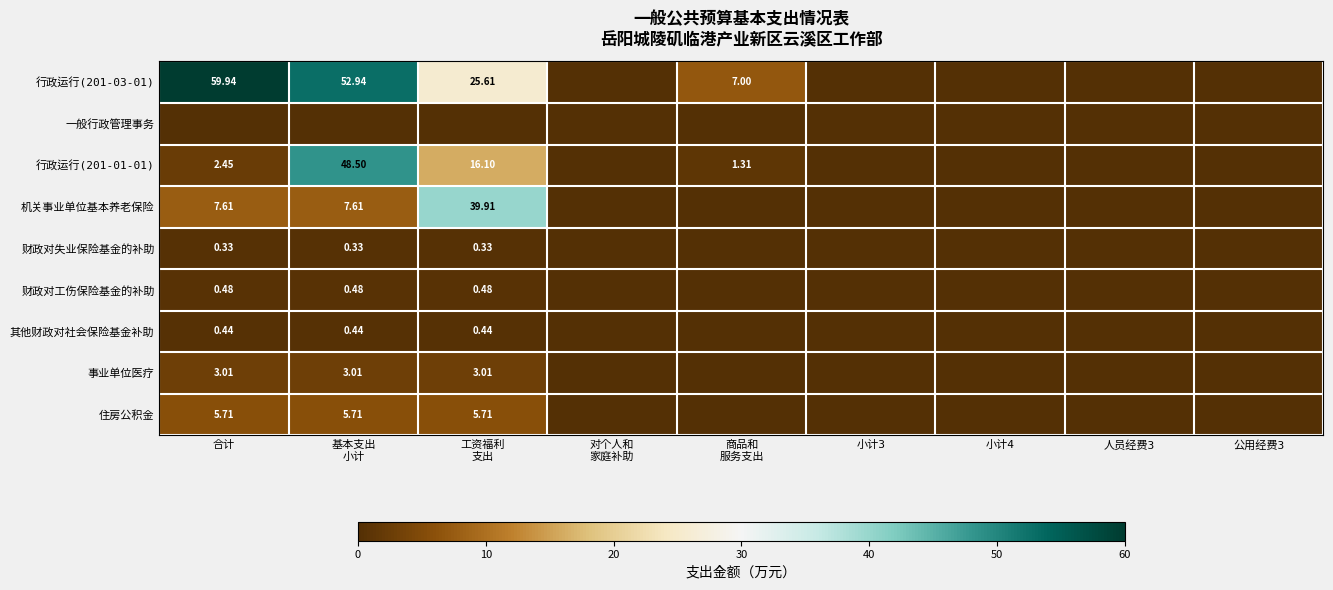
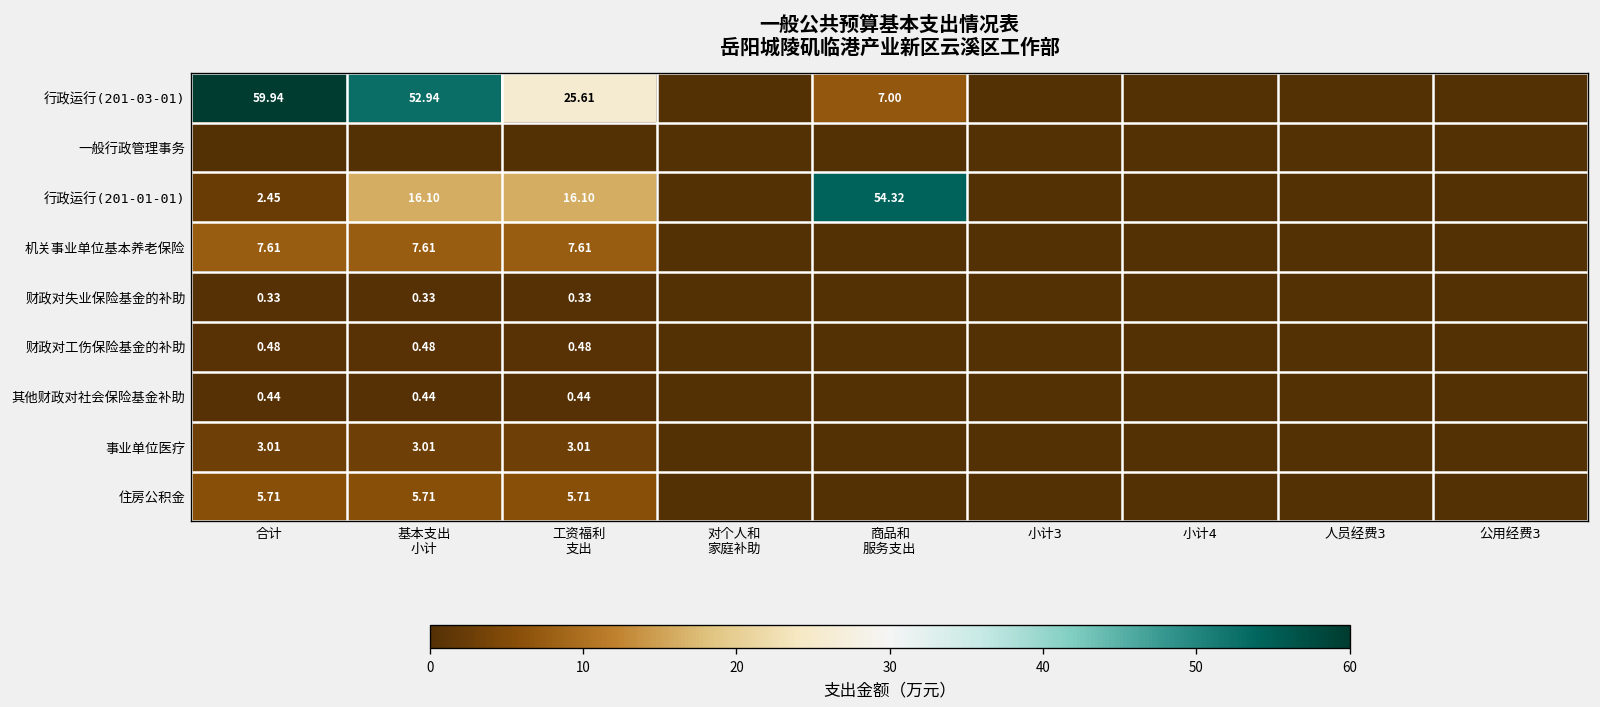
  {
    "行政运行(201-03-01)": {
      "合计": 59.94,
      "基本支出 小计": 52.94,
      "工资福利 支出": 25.61,
      "商品和 服务支出": 7.00
    },
    "行政运行(201-01-01)": {
      "合计": 2.45,
-     "基本支出 小计": 48.50,
+     "基本支出 小计": 16.10,
      "工资福利 支出": 16.10,
-     "商品和 服务支出": 1.31
+     "商品和 服务支出": 54.32
    },
    "机关事业单位基本养老保险": {
      "合计": 7.61,
      "基本支出 小计": 7.61,
-     "工资福利 支出": 39.91
+     "工资福利 支出": 7.61
    },
    "财政对失业保险基金的补助": {
      "合计": 0.33,
      "基本支出 小计": 0.33,
      "工资福利 支出": 0.33
    },
    "财政对工伤保险基金的补助": {
      "合计": 0.48,
      "基本支出 小计": 0.48,
      "工资福利 支出": 0.48
    },
    "其他财政对社会保险基金补助": {
      "合计": 0.44,
      "基本支出 小计": 0.44,
      "工资福利 支出": 0.44
    },
    "事业单位医疗": {
      "合计": 3.01,
      "基本支出 小计": 3.01,
      "工资福利 支出": 3.01
    },
    "住房公积金": {
      "合计": 5.71,
      "基本支出 小计": 5.71,
      "工资福利 支出": 5.71
    }
  }
